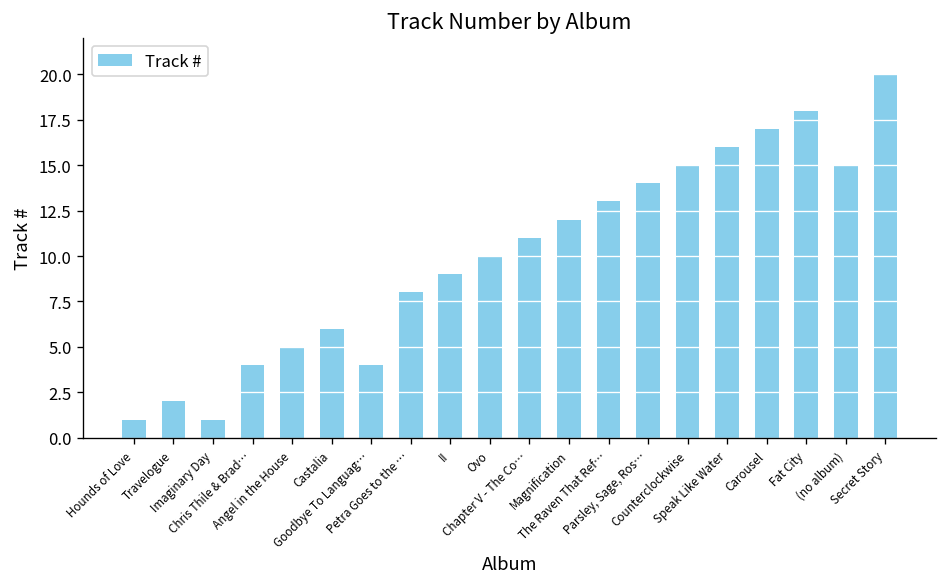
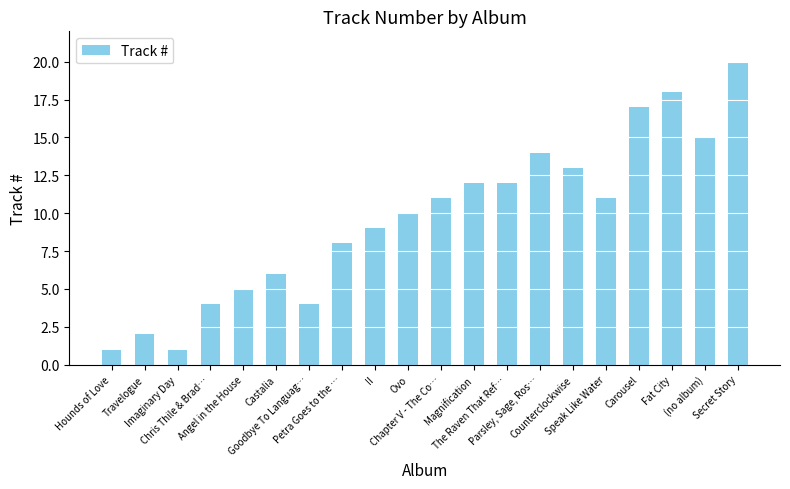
  {
    "Hounds of Love": 1,
    "Travelogue": 2,
    "Imaginary Day": 1,
    "Chris Thile & Brad…": 4,
    "Angel in the House": 5,
    "Castalia": 6,
    "Goodbye To Languag…": 4,
    "Petra Goes to the …": 8,
    "II": 9,
    "Ovo": 10,
    "Chapter V - The Co…": 11,
    "Magnification": 12,
-   "The Raven That Ref…": 13,
+   "The Raven That Ref…": 12,
    "Parsley, Sage, Ros…": 14,
-   "Counterclockwise": 15,
-   "Speak Like Water": 16,
+   "Counterclockwise": 13,
+   "Speak Like Water": 11,
    "Carousel": 17,
    "Fat City": 18,
    "(no album)": 15,
    "Secret Story": 20
  }
